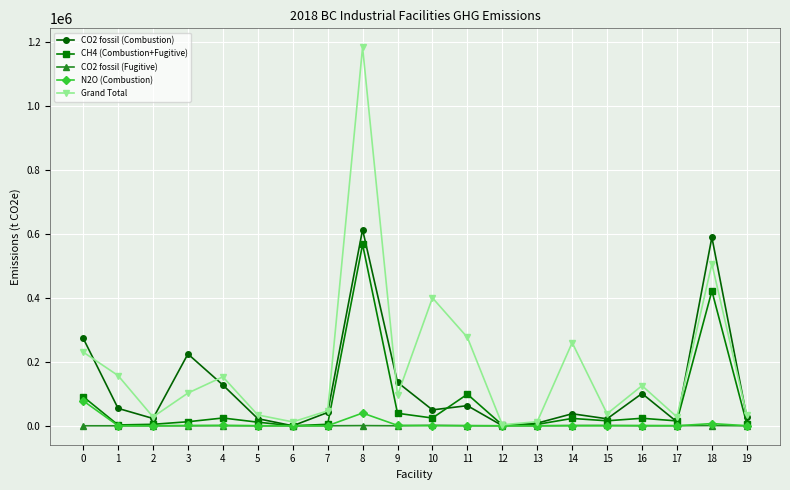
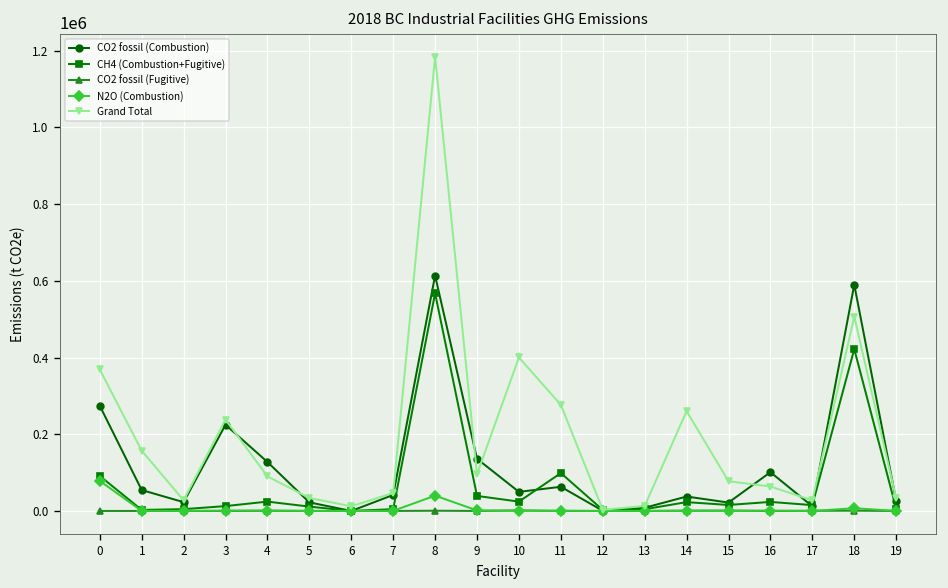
  {
    "N2O (Combustion)": {
      "0": 80000,
      "8": 40000
    },
    "Grand Total": {
-     "0": 230000,
+     "0": 370000,
      "1": 160000,
-     "3": 100000,
-     "4": 150000,
+     "3": 240000,
+     "4": 90000,
      "5": 30000,
      "6": 10000,
      "8": 1180000,
      "9": 100000,
      "10": 400000,
      "11": 280000,
      "14": 260000,
-     "15": 40000,
-     "16": 130000,
+     "15": 80000,
+     "16": 60000,
      "17": 30000,
      "18": 510000
    }
  }
